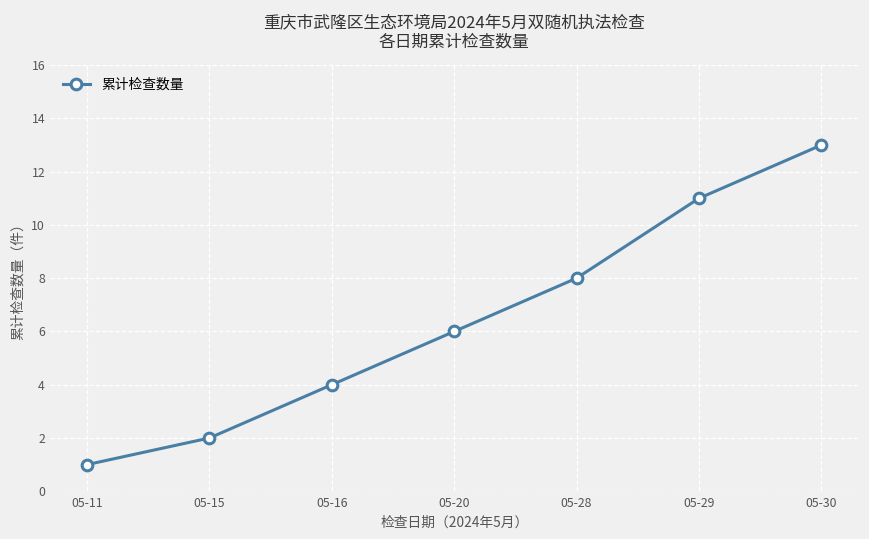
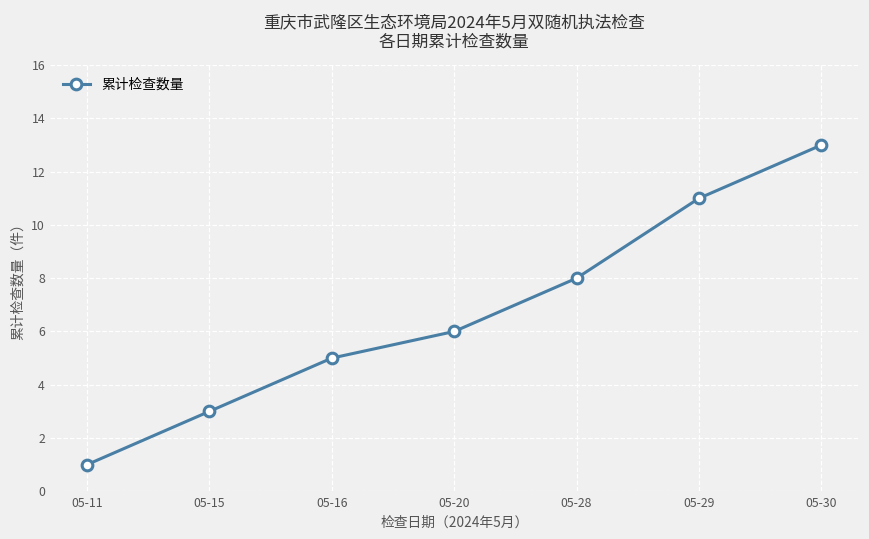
  {
    "05-11": 1,
-   "05-15": 2,
-   "05-16": 4,
+   "05-15": 3,
+   "05-16": 5,
    "05-20": 6,
    "05-28": 8,
    "05-29": 11,
    "05-30": 13
  }
